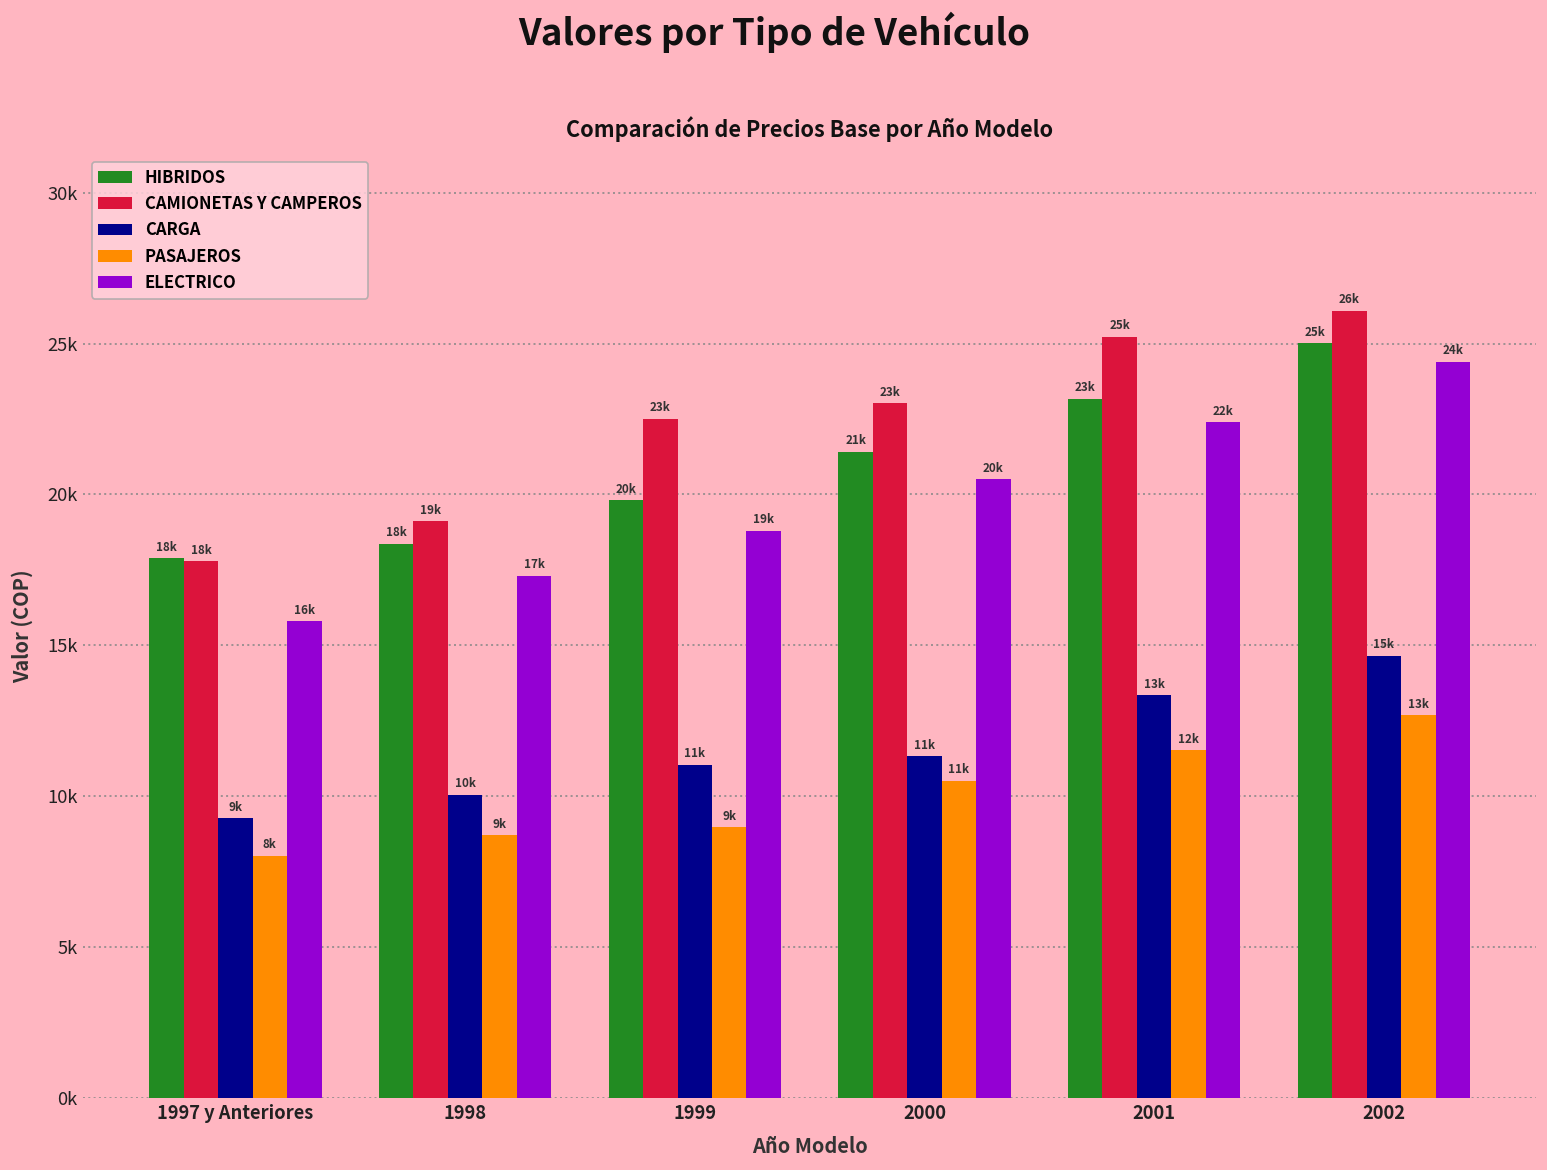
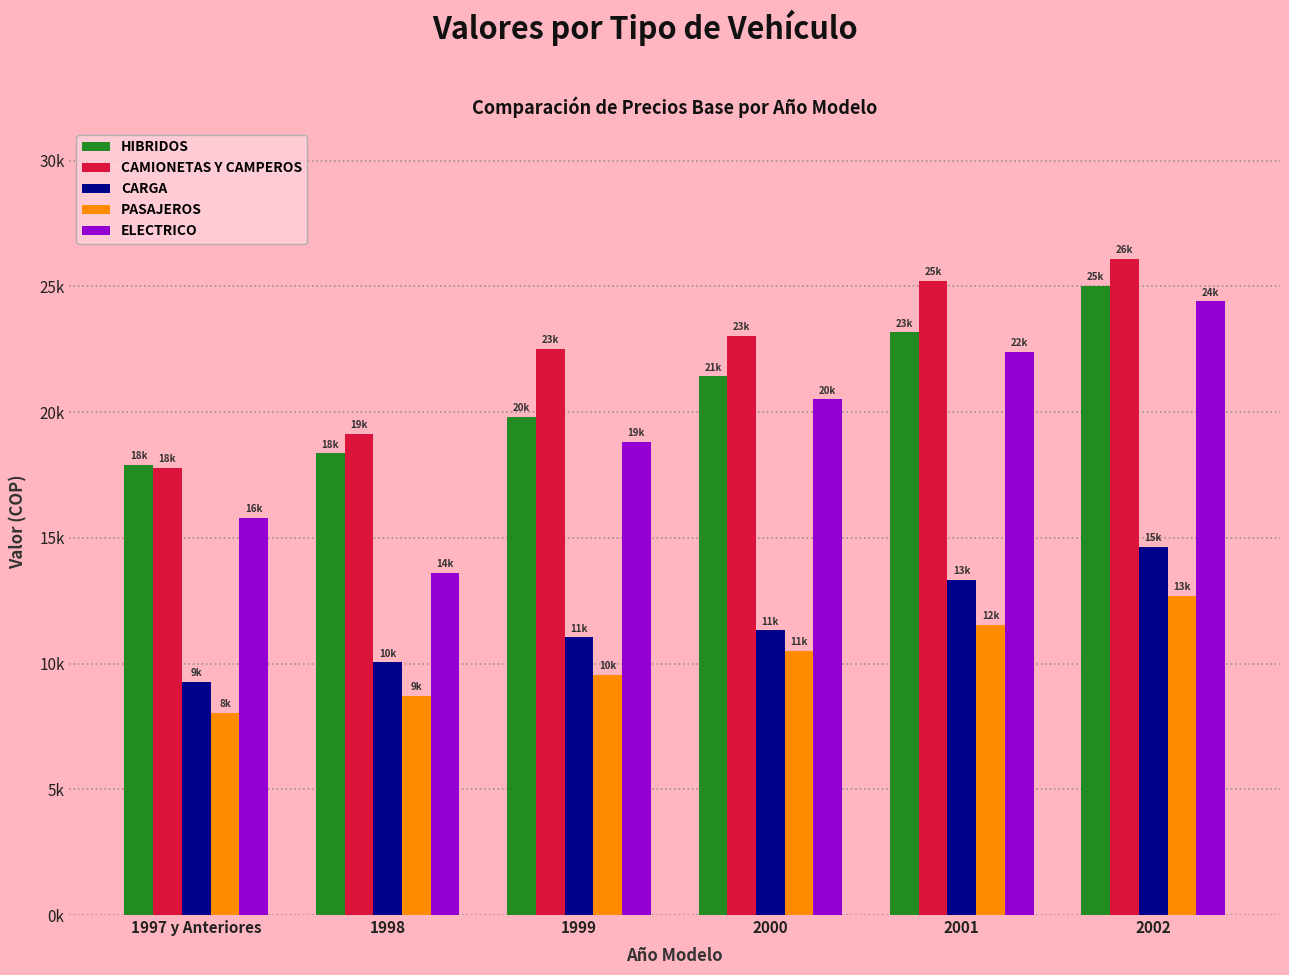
  {
    "HIBRIDOS": {
      "1997 y Anteriores": "18k",
      "1998": "18k",
      "1999": "20k",
      "2000": "21k",
      "2001": "23k",
      "2002": "25k"
    },
    "CAMIONETAS Y CAMPEROS": {
      "1997 y Anteriores": "18k",
      "1998": "19k",
      "1999": "23k",
      "2000": "23k",
      "2001": "25k",
      "2002": "26k"
    },
    "CARGA": {
      "1997 y Anteriores": "9k",
      "1998": "10k",
      "1999": "11k",
      "2000": "11k",
      "2001": "13k",
      "2002": "15k"
    },
    "PASAJEROS": {
      "1997 y Anteriores": "8k",
      "1998": "9k",
-     "1999": "9k",
+     "1999": "10k",
      "2000": "11k",
      "2001": "12k",
      "2002": "13k"
    },
    "ELECTRICO": {
      "1997 y Anteriores": "16k",
-     "1998": "17k",
+     "1998": "14k",
      "1999": "19k",
      "2000": "20k",
      "2001": "22k",
      "2002": "24k"
    }
  }
